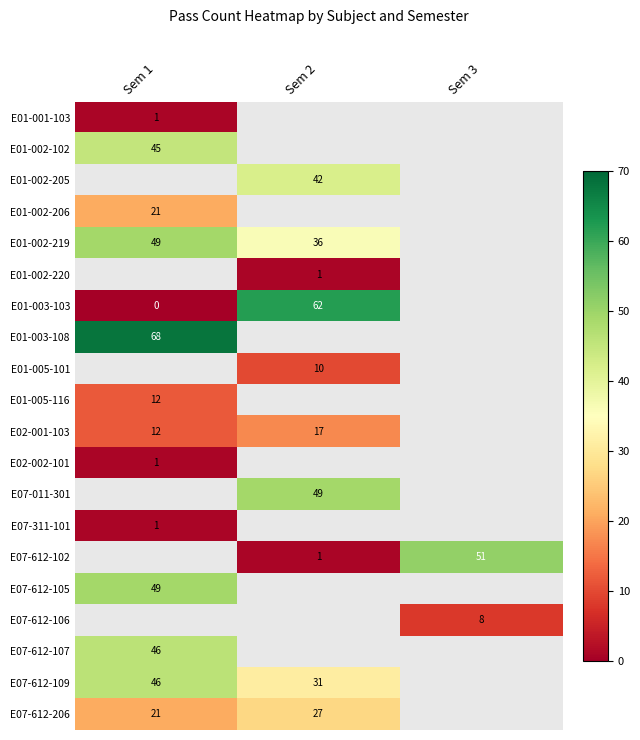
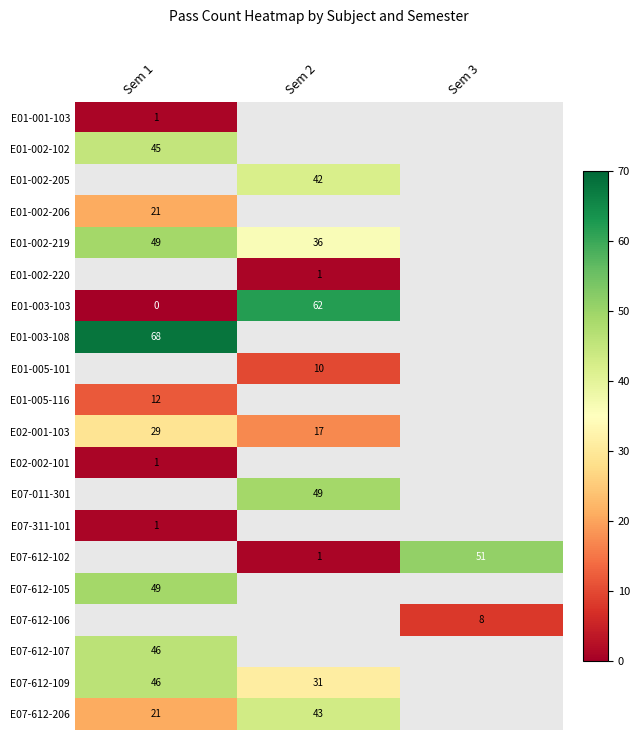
  {
    "E01-001-103": {
      "Sem 1": 1
    },
    "E01-002-102": {
      "Sem 1": 45
    },
    "E01-002-205": {
      "Sem 2": 42
    },
    "E01-002-206": {
      "Sem 1": 21
    },
    "E01-002-219": {
      "Sem 1": 49,
      "Sem 2": 36
    },
    "E01-002-220": {
      "Sem 2": 1
    },
    "E01-003-103": {
      "Sem 1": 0,
      "Sem 2": 62
    },
    "E01-003-108": {
      "Sem 1": 68
    },
    "E01-005-101": {
      "Sem 2": 10
    },
    "E01-005-116": {
      "Sem 1": 12
    },
    "E02-001-103": {
-     "Sem 1": 12,
+     "Sem 1": 29,
      "Sem 2": 17
    },
    "E02-002-101": {
      "Sem 1": 1
    },
    "E07-011-301": {
      "Sem 2": 49
    },
    "E07-311-101": {
      "Sem 1": 1
    },
    "E07-612-102": {
      "Sem 2": 1,
      "Sem 3": 51
    },
    "E07-612-105": {
      "Sem 1": 49
    },
    "E07-612-106": {
      "Sem 3": 8
    },
    "E07-612-107": {
      "Sem 1": 46
    },
    "E07-612-109": {
      "Sem 1": 46,
      "Sem 2": 31
    },
    "E07-612-206": {
      "Sem 1": 21,
-     "Sem 2": 27
+     "Sem 2": 43
    }
  }
